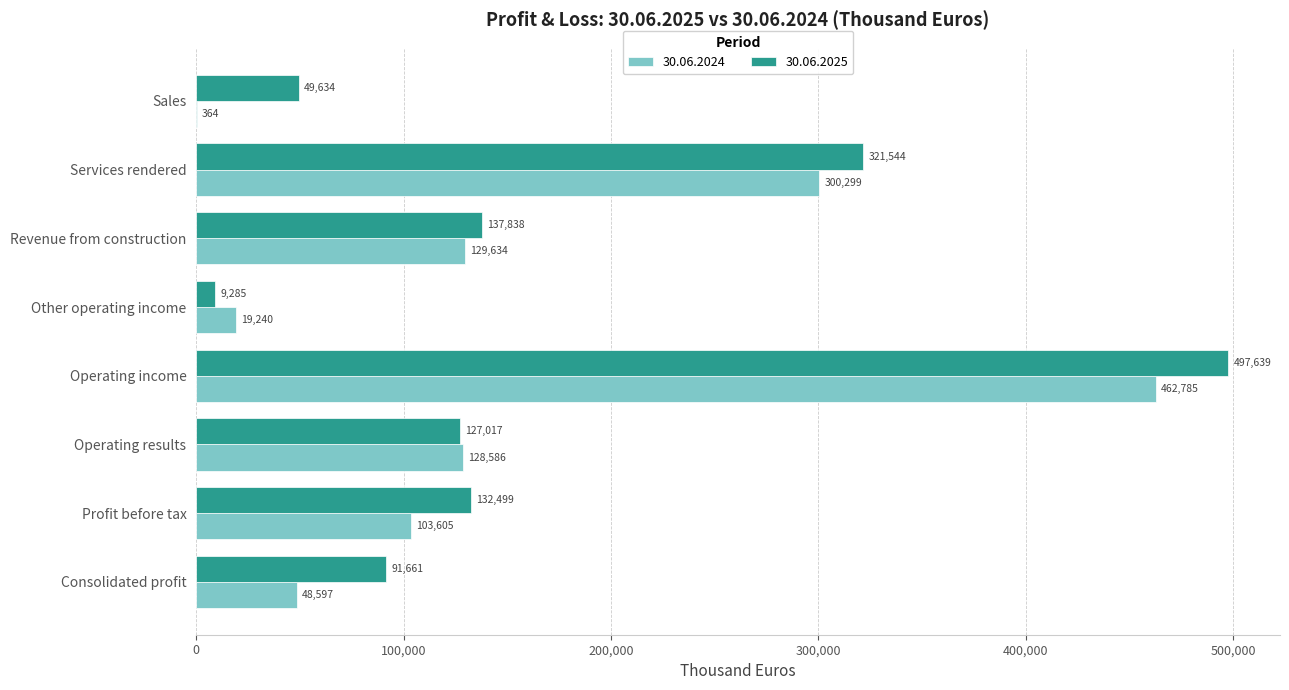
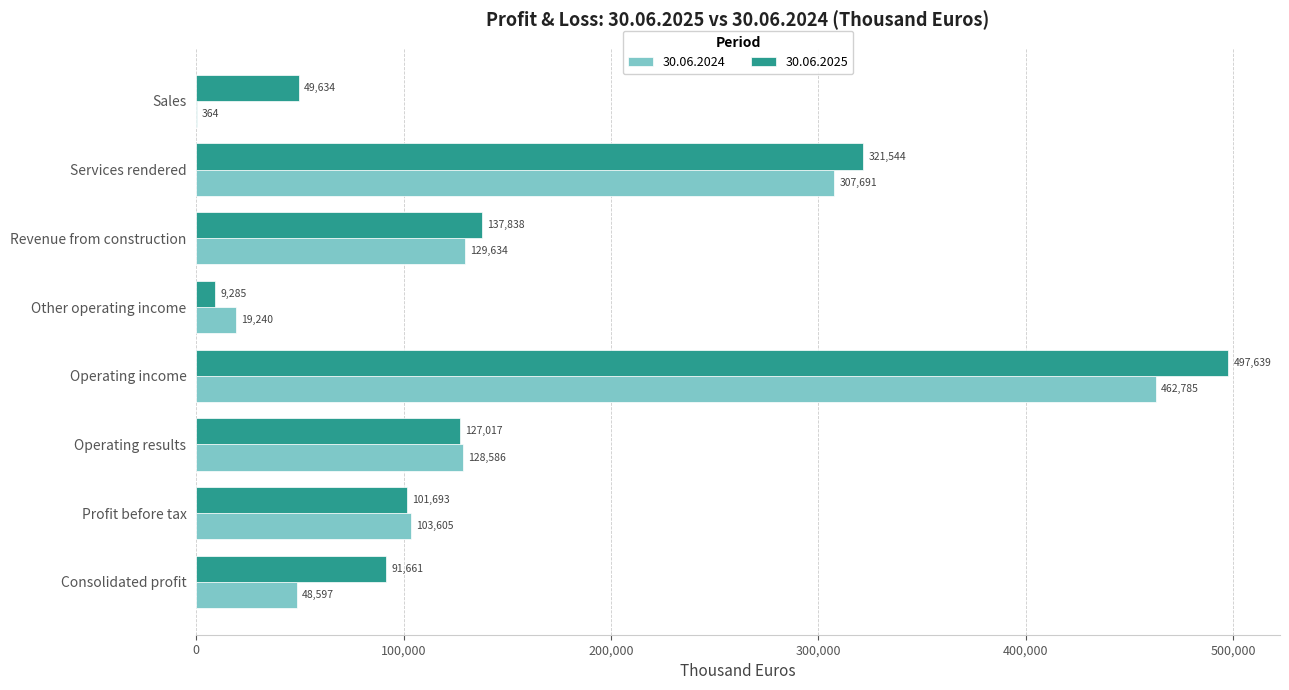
  {
    "30.06.2024": {
      "Sales": "364",
-     "Services rendered": "300,299",
+     "Services rendered": "307,691",
      "Revenue from construction": "129,634",
      "Other operating income": "19,240",
      "Operating income": "462,785",
      "Operating results": "128,586",
      "Profit before tax": "103,605",
      "Consolidated profit": "48,597"
    },
    "30.06.2025": {
      "Sales": "49,634",
      "Services rendered": "321,544",
      "Revenue from construction": "137,838",
      "Other operating income": "9,285",
      "Operating income": "497,639",
      "Operating results": "127,017",
-     "Profit before tax": "132,499",
+     "Profit before tax": "101,693",
      "Consolidated profit": "91,661"
    }
  }
